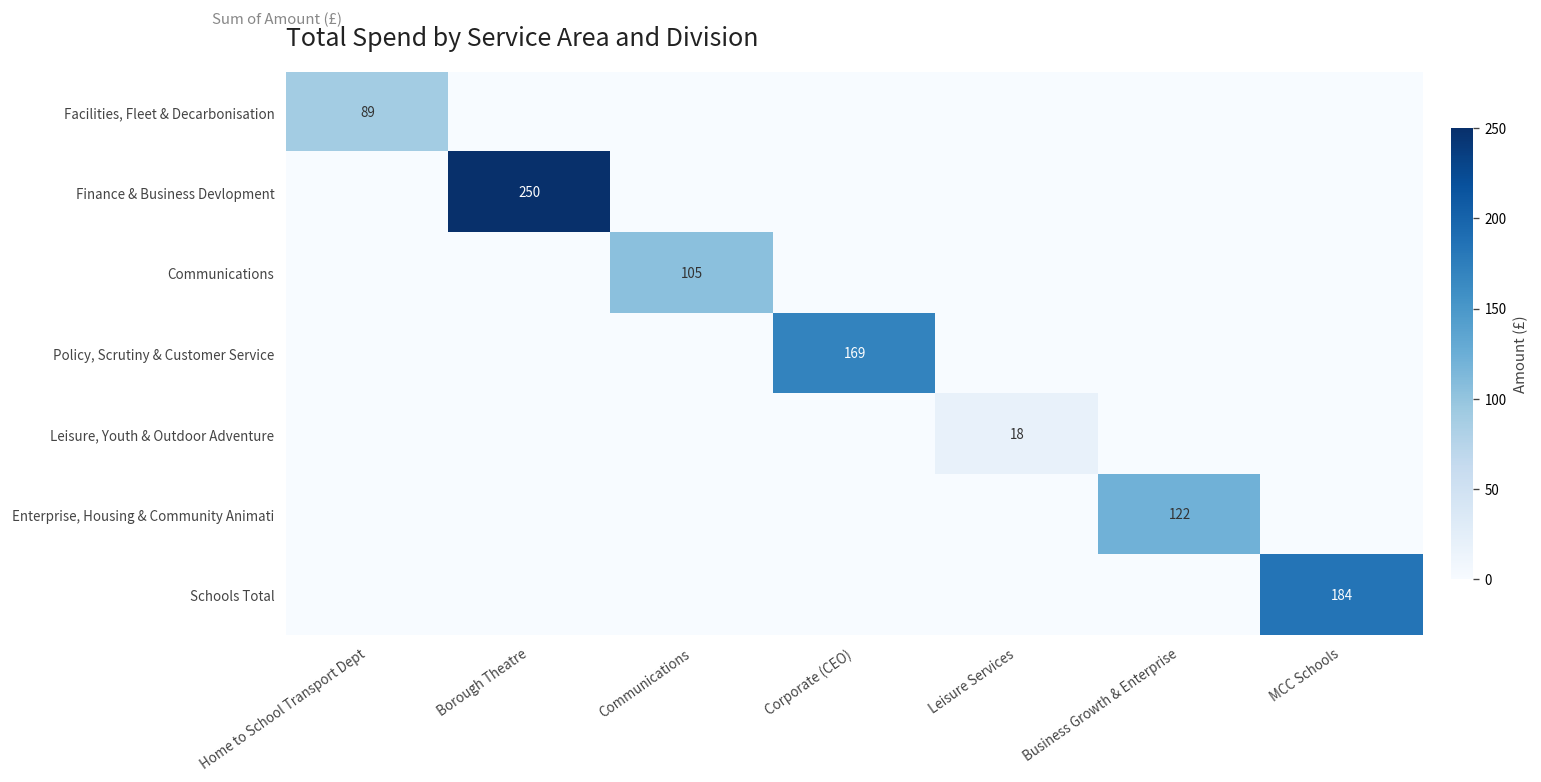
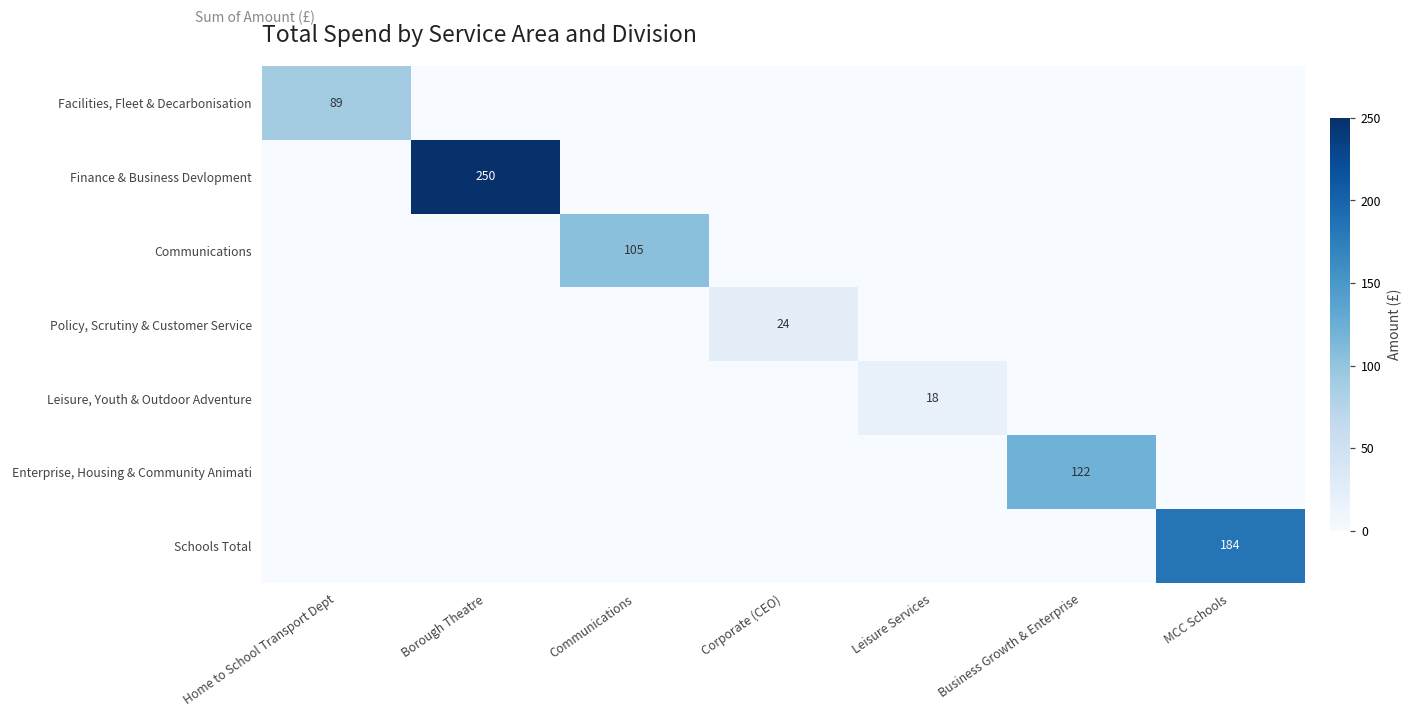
  {
    "Facilities, Fleet & Decarbonisation": {
      "Home to School Transport Dept": 89
    },
    "Finance & Business Devlopment": {
      "Borough Theatre": 250
    },
    "Communications": {
      "Communications": 105
    },
    "Policy, Scrutiny & Customer Service": {
-     "Corporate (CEO)": 169
+     "Corporate (CEO)": 24
    },
    "Leisure, Youth & Outdoor Adventure": {
      "Leisure Services": 18
    },
    "Enterprise, Housing & Community Animati": {
      "Business Growth & Enterprise": 122
    },
    "Schools Total": {
      "MCC Schools": 184
    }
  }
